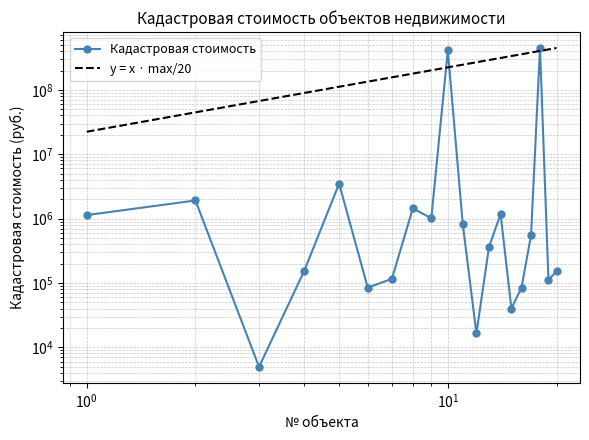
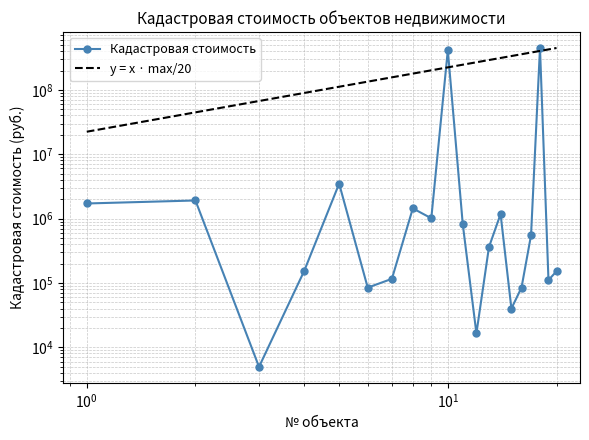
  {
    "Кадастровая стоимость": {
-     "10^0": 1100000,
+     "10^0": 1700000,
      "10^1": 400000000
    },
    "y = x · max/20": {
      "10^0": 22000000,
      "10^1": 220000000
    }
  }
